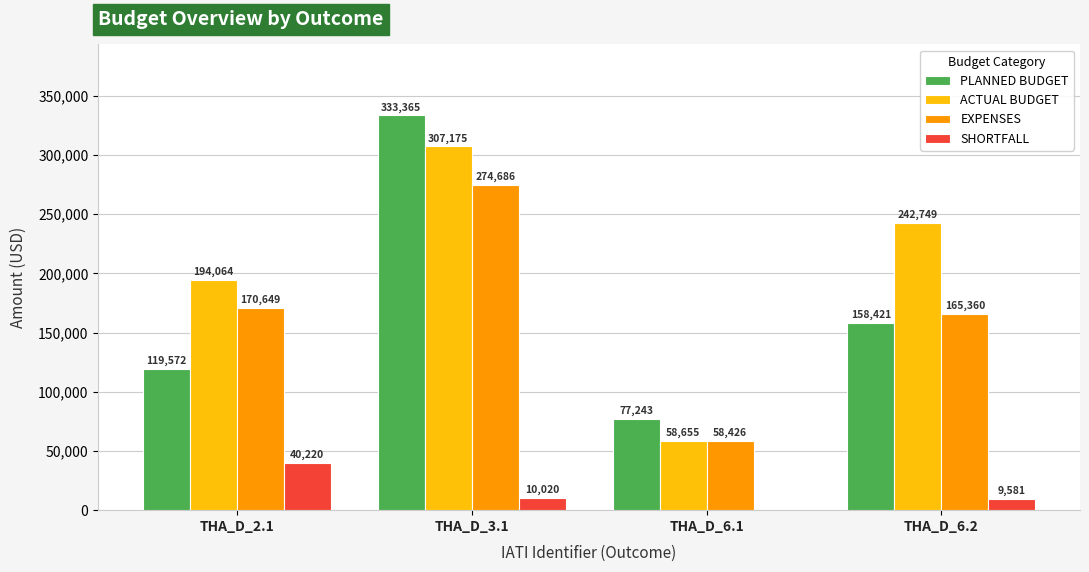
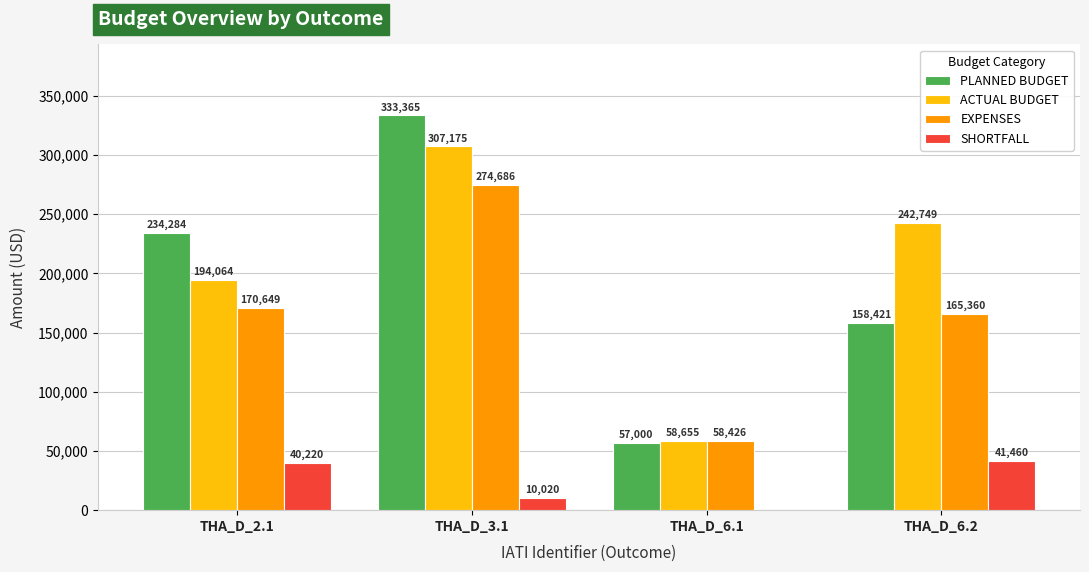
  {
    "PLANNED BUDGET": {
-     "THA_D_2.1": "119,572",
+     "THA_D_2.1": "234,284",
      "THA_D_3.1": "333,365",
-     "THA_D_6.1": "77,243",
+     "THA_D_6.1": "57,000",
      "THA_D_6.2": "158,421"
    },
    "SHORTFALL": {
      "THA_D_2.1": "40,220",
      "THA_D_3.1": "10,020",
-     "THA_D_6.2": "9,581"
+     "THA_D_6.2": "41,460"
    }
  }
